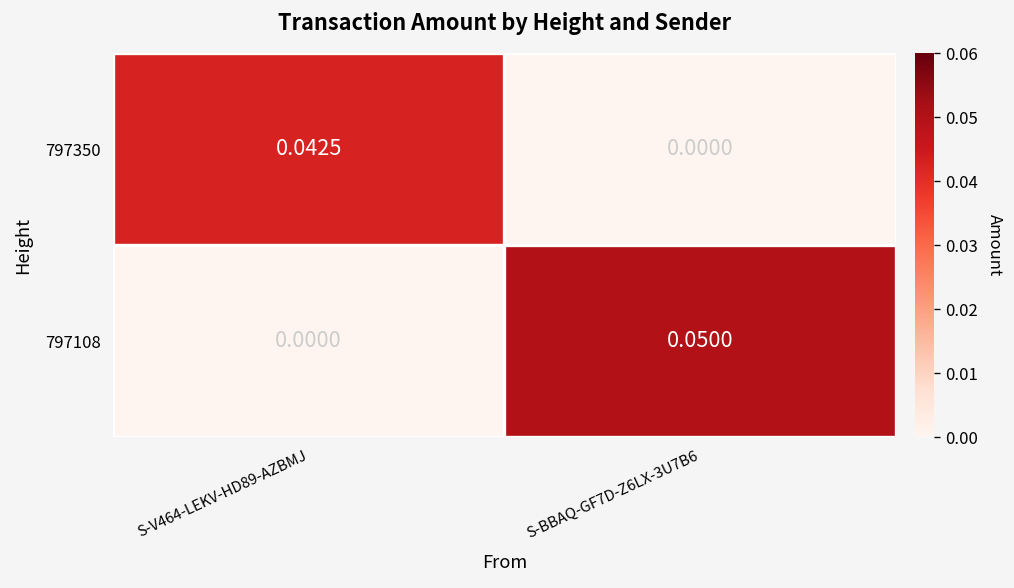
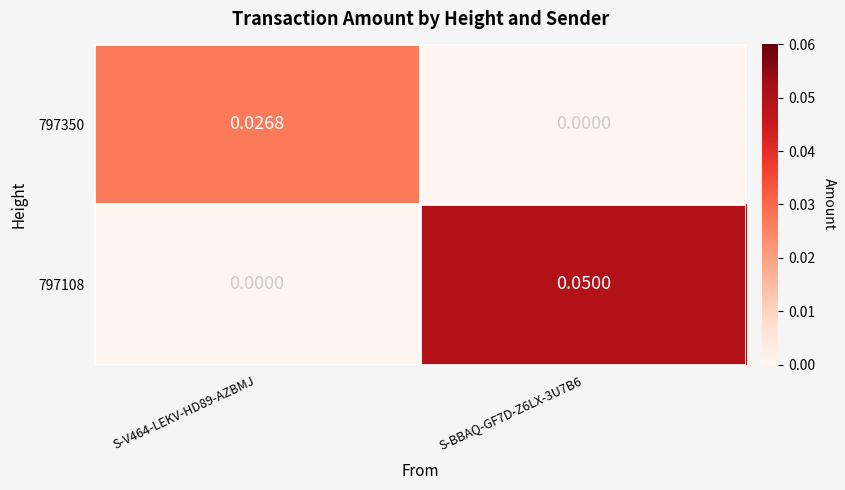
  {
    "797350": {
-     "S-V464-LEKV-HD89-AZBMJ": 0.0425,
+     "S-V464-LEKV-HD89-AZBMJ": 0.0268,
      "S-BBAQ-GF7D-Z6LX-3U7B6": 0.0000
    },
    "797108": {
      "S-V464-LEKV-HD89-AZBMJ": 0.0000,
      "S-BBAQ-GF7D-Z6LX-3U7B6": 0.0500
    }
  }
